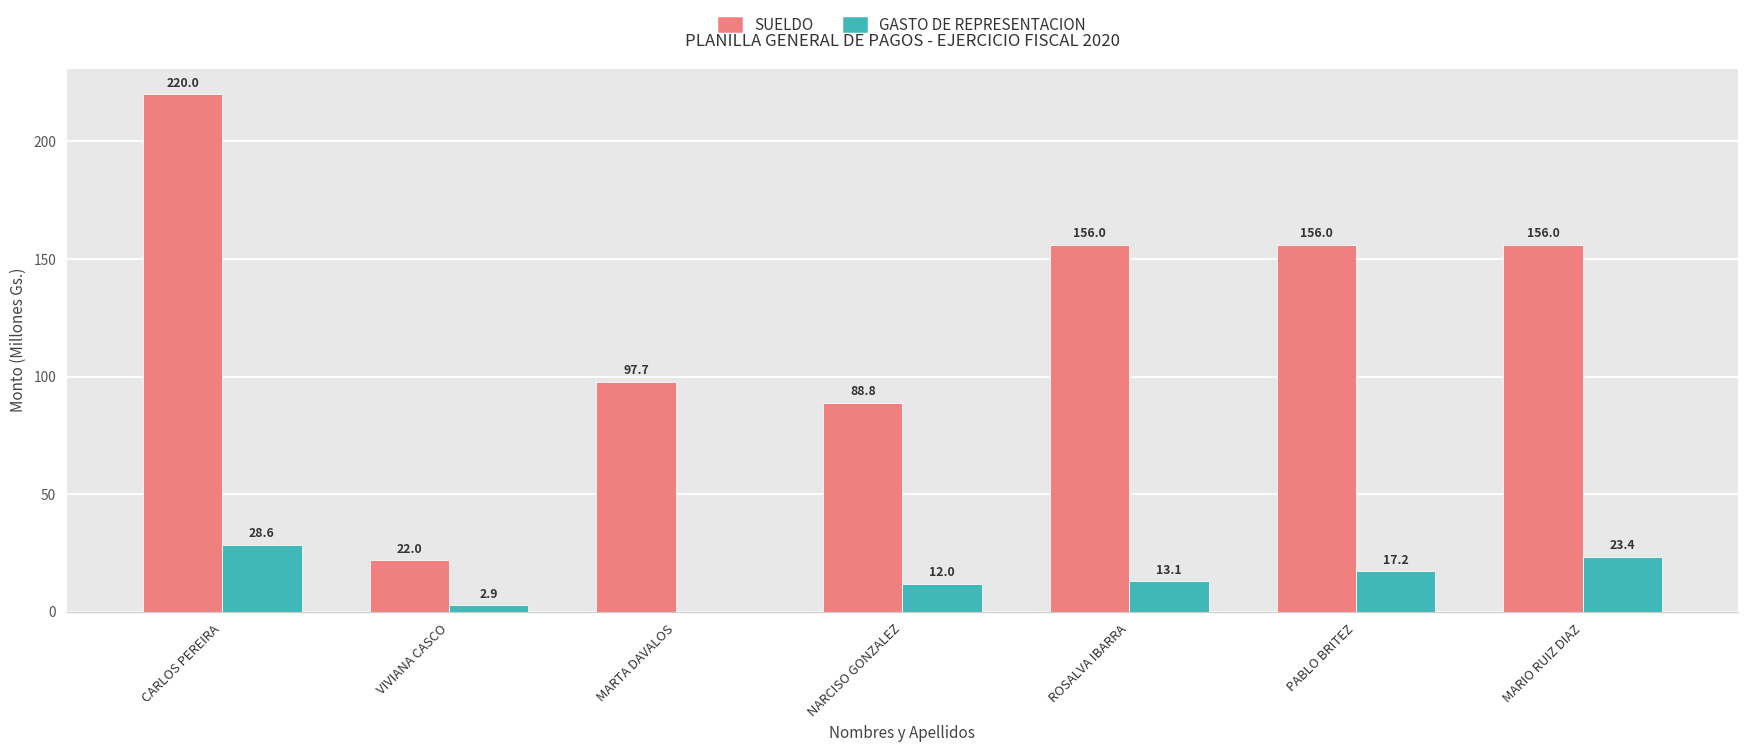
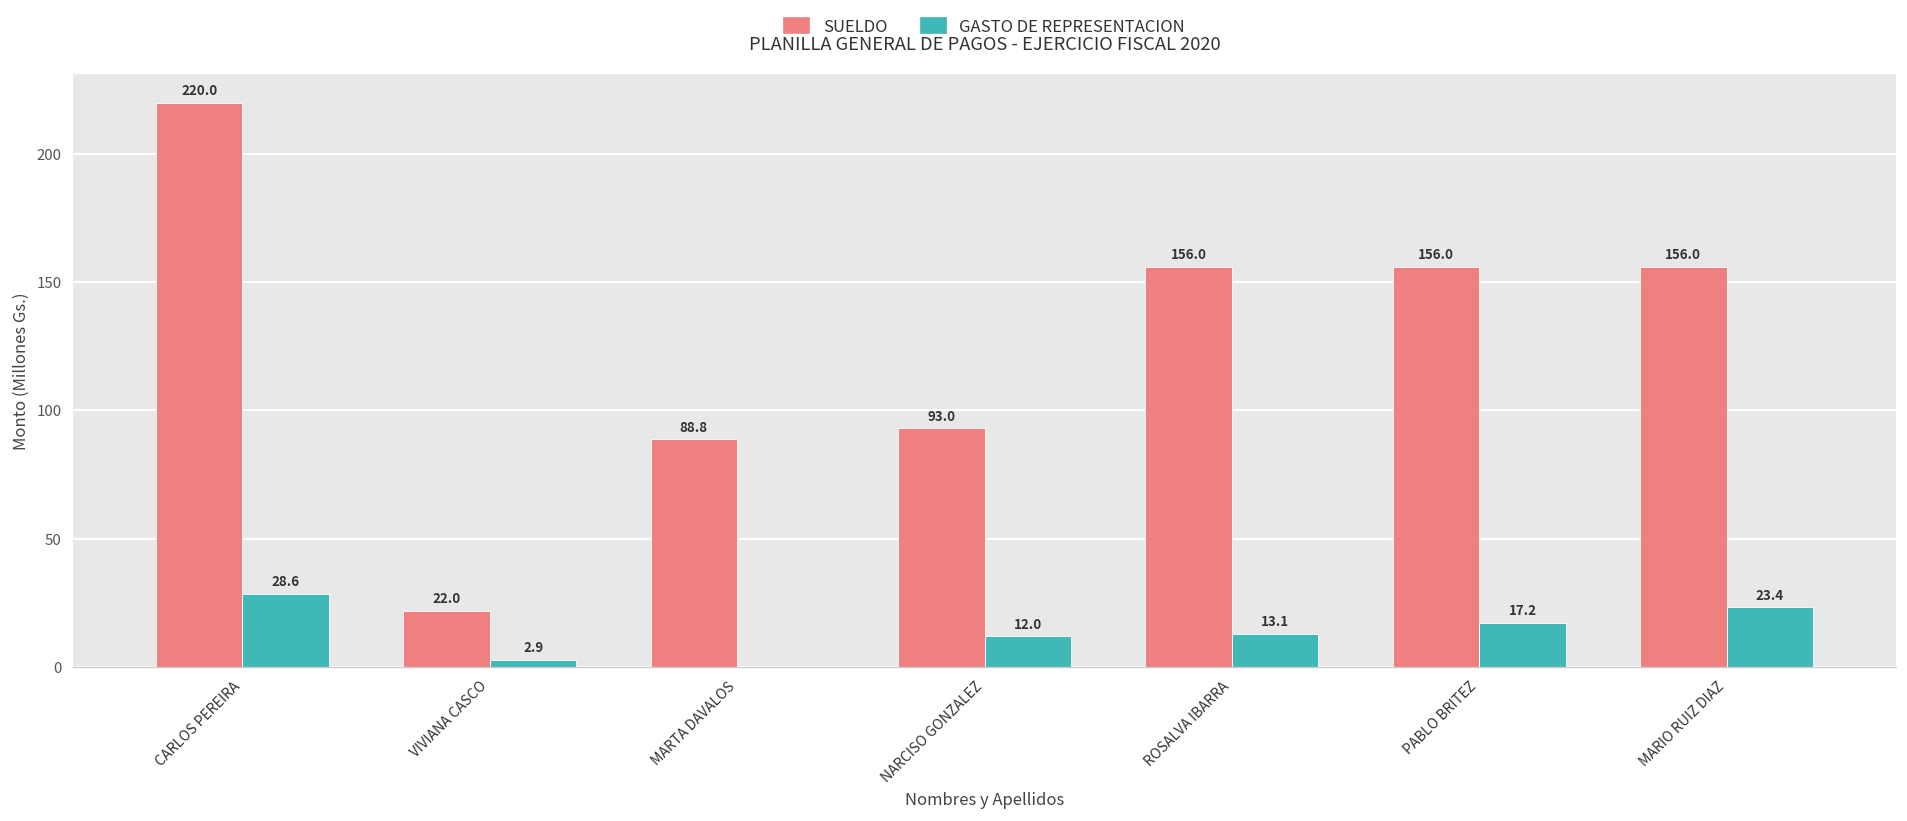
  {
    "SUELDO": {
      "CARLOS PEREIRA": 220.0,
      "VIVIANA CASCO": 22.0,
-     "MARTA DAVALOS": 97.7,
-     "NARCISO GONZALEZ": 88.8,
+     "MARTA DAVALOS": 88.8,
+     "NARCISO GONZALEZ": 93.0,
      "ROSALVA IBARRA": 156.0,
      "PABLO BRITEZ": 156.0,
      "MARIO RUIZ DIAZ": 156.0
    },
    "GASTO DE REPRESENTACION": {
      "CARLOS PEREIRA": 28.6,
      "VIVIANA CASCO": 2.9,
      "NARCISO GONZALEZ": 12.0,
      "ROSALVA IBARRA": 13.1,
      "PABLO BRITEZ": 17.2,
      "MARIO RUIZ DIAZ": 23.4
    }
  }
